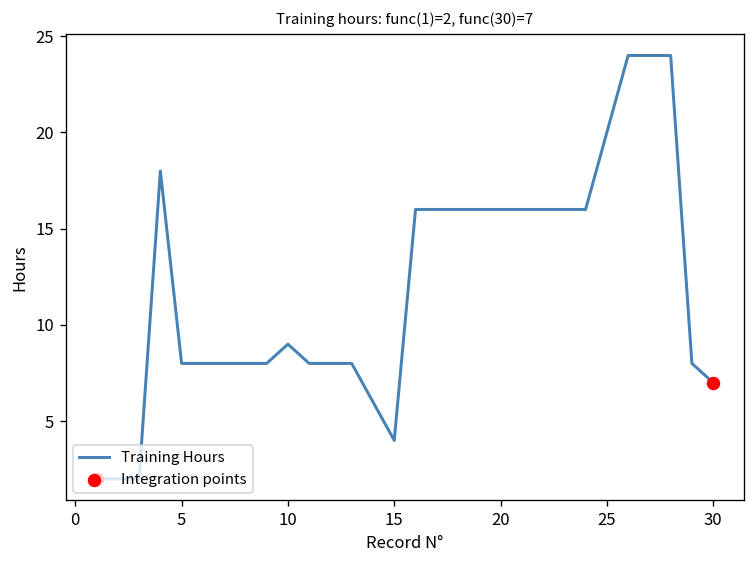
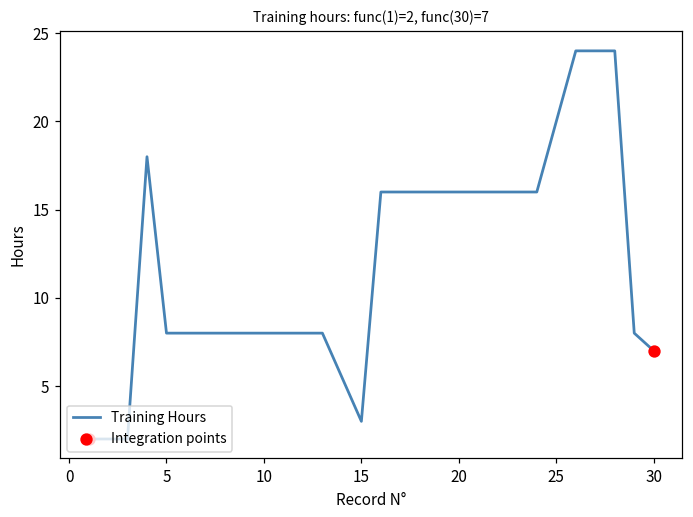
  {
    "Training Hours": {
      "5": 8,
-     "10": 9,
-     "15": 4,
+     "10": 8,
+     "15": 3,
      "20": 16
    }
  }
